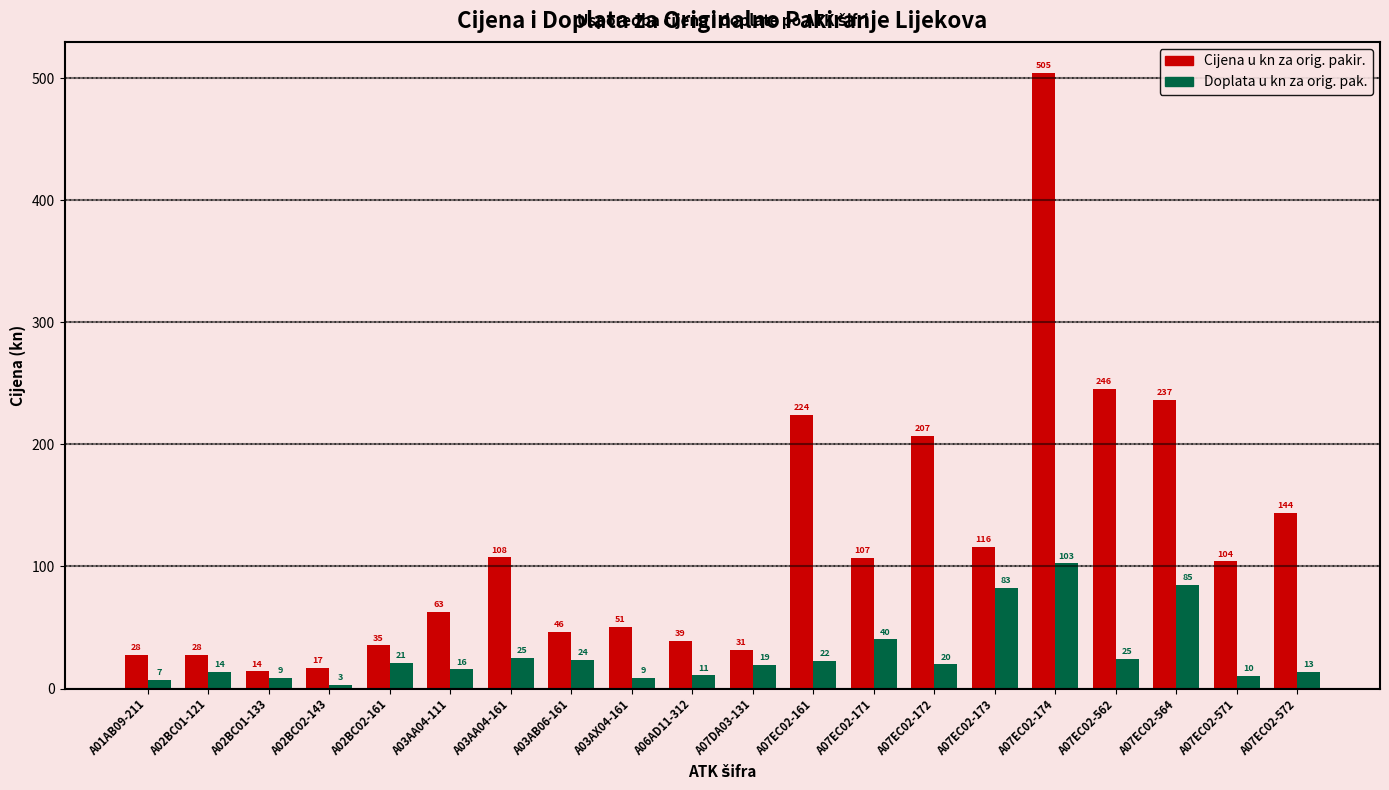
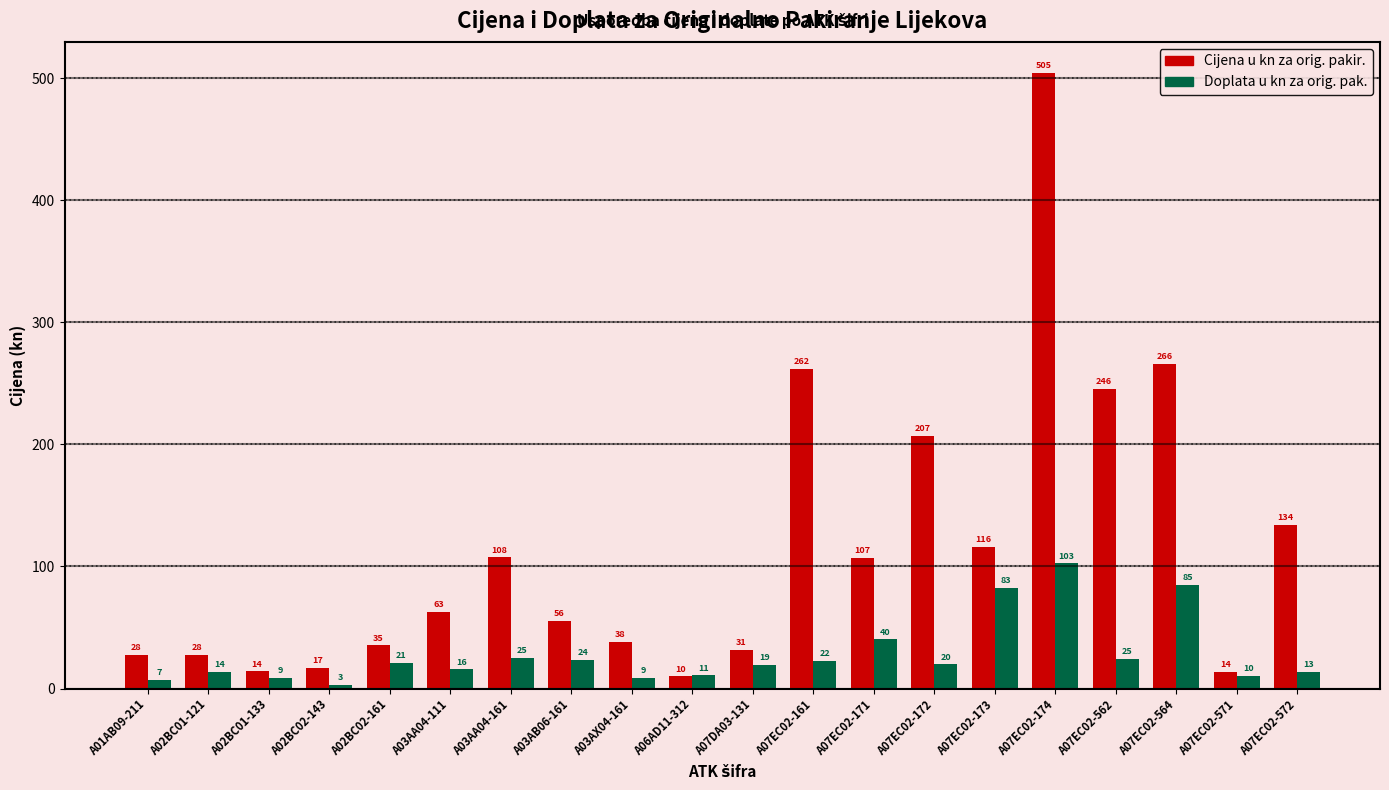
  {
    "Cijena u kn za orig. pakir.": {
      "A01AB09-211": 28,
      "A02BC01-121": 28,
      "A02BC01-133": 14,
      "A02BC02-143": 17,
      "A02BC02-161": 35,
      "A03AA04-111": 63,
      "A03AA04-161": 108,
-     "A03AB06-161": 46,
-     "A03AX04-161": 51,
-     "A06AD11-312": 39,
+     "A03AB06-161": 56,
+     "A03AX04-161": 38,
+     "A06AD11-312": 10,
      "A07DA03-131": 31,
-     "A07EC02-161": 224,
+     "A07EC02-161": 262,
      "A07EC02-171": 107,
      "A07EC02-172": 207,
      "A07EC02-173": 116,
      "A07EC02-174": 505,
      "A07EC02-562": 246,
-     "A07EC02-564": 237,
-     "A07EC02-571": 104,
-     "A07EC02-572": 144
+     "A07EC02-564": 266,
+     "A07EC02-571": 14,
+     "A07EC02-572": 134
    },
    "Doplata u kn za orig. pak.": {
      "A01AB09-211": 7,
      "A02BC01-121": 14,
      "A02BC01-133": 9,
      "A02BC02-143": 3,
      "A02BC02-161": 21,
      "A03AA04-111": 16,
      "A03AA04-161": 25,
      "A03AB06-161": 24,
      "A03AX04-161": 9,
      "A06AD11-312": 11,
      "A07DA03-131": 19,
      "A07EC02-161": 22,
      "A07EC02-171": 40,
      "A07EC02-172": 20,
      "A07EC02-173": 83,
      "A07EC02-174": 103,
      "A07EC02-562": 25,
      "A07EC02-564": 85,
      "A07EC02-571": 10,
      "A07EC02-572": 13
    }
  }
